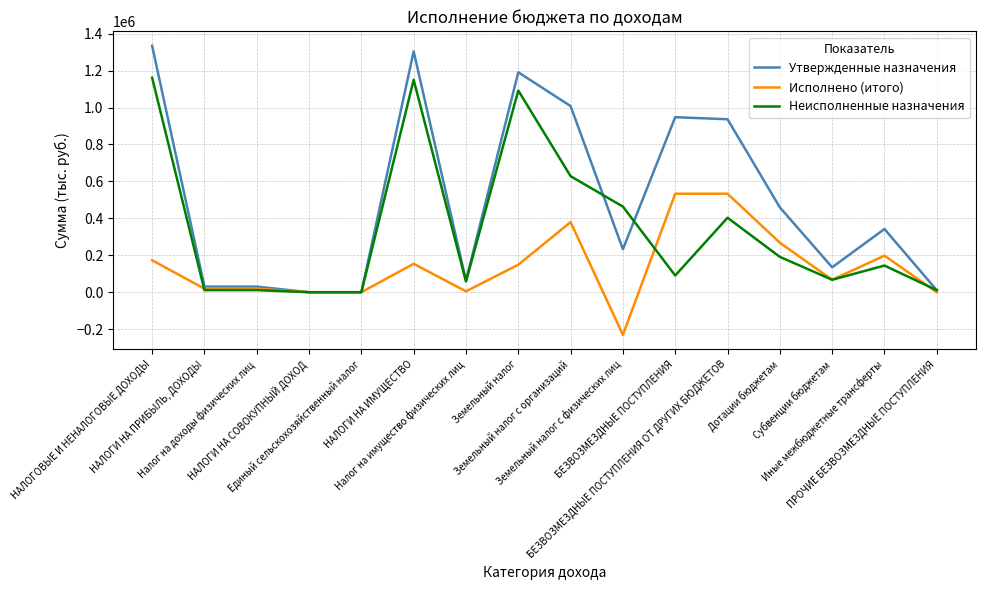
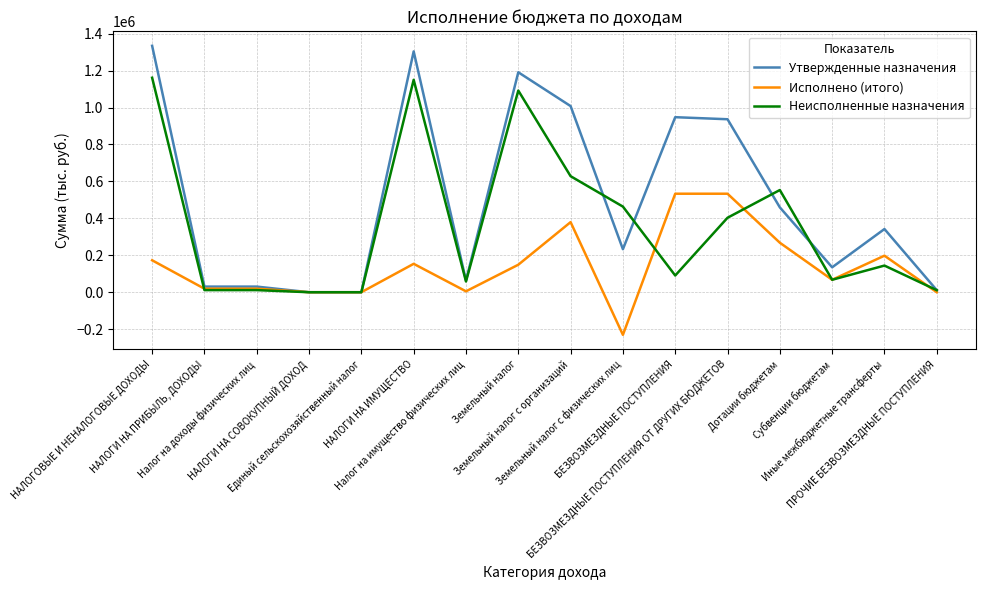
  {
    "Утвержденные назначения": {
      "НАЛОГОВЫЕ И НЕНАЛОГОВЫЕ ДОХОДЫ": 1330000,
      "НАЛОГИ НА ИМУЩЕСТВО": 1300000,
      "Земельный налог": 1190000,
      "Земельный налог с организаций": 1010000,
      "Земельный налог с физических лиц": 230000,
      "БЕЗВОЗМЕЗДНЫЕ ПОСТУПЛЕНИЯ": 950000,
      "БЕЗВОЗМЕЗДНЫЕ ПОСТУПЛЕНИЯ ОТ ДРУГИХ БЮДЖЕТОВ": 940000,
      "Дотации бюджетам": 460000,
      "Субвенции бюджетам": 130000,
      "Иные межбюджетные трансферты": 340000
    },
    "Исполнено (итого)": {
      "НАЛОГОВЫЕ И НЕНАЛОГОВЫЕ ДОХОДЫ": 170000,
      "НАЛОГИ НА ИМУЩЕСТВО": 150000,
      "Налог на имущество физических лиц": 0,
      "Земельный налог": 150000,
      "Земельный налог с организаций": 380000,
      "Земельный налог с физических лиц": -230000,
      "БЕЗВОЗМЕЗДНЫЕ ПОСТУПЛЕНИЯ": 530000,
      "БЕЗВОЗМЕЗДНЫЕ ПОСТУПЛЕНИЯ ОТ ДРУГИХ БЮДЖЕТОВ": 530000,
      "Дотации бюджетам": 270000,
      "Иные межбюджетные трансферты": 200000
    },
    "Неисполненные назначения": {
      "НАЛОГОВЫЕ И НЕНАЛОГОВЫЕ ДОХОДЫ": 1160000,
      "НАЛОГИ НА ИМУЩЕСТВО": 1150000,
      "Земельный налог": 1090000,
      "Земельный налог с организаций": 630000,
      "Земельный налог с физических лиц": 460000,
      "БЕЗВОЗМЕЗДНЫЕ ПОСТУПЛЕНИЯ": 90000,
      "БЕЗВОЗМЕЗДНЫЕ ПОСТУПЛЕНИЯ ОТ ДРУГИХ БЮДЖЕТОВ": 400000,
-     "Дотации бюджетам": 190000,
+     "Дотации бюджетам": 550000,
      "Иные межбюджетные трансферты": 140000
    }
  }
